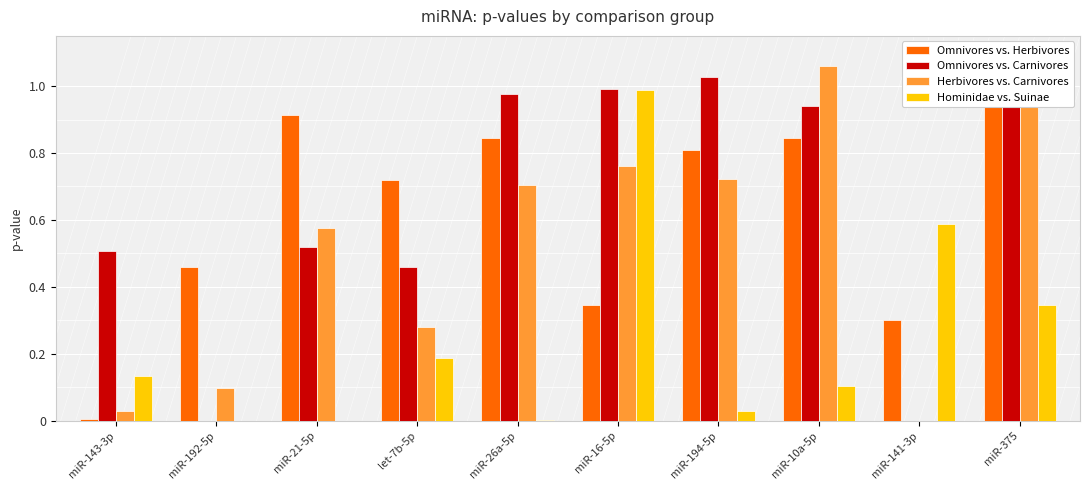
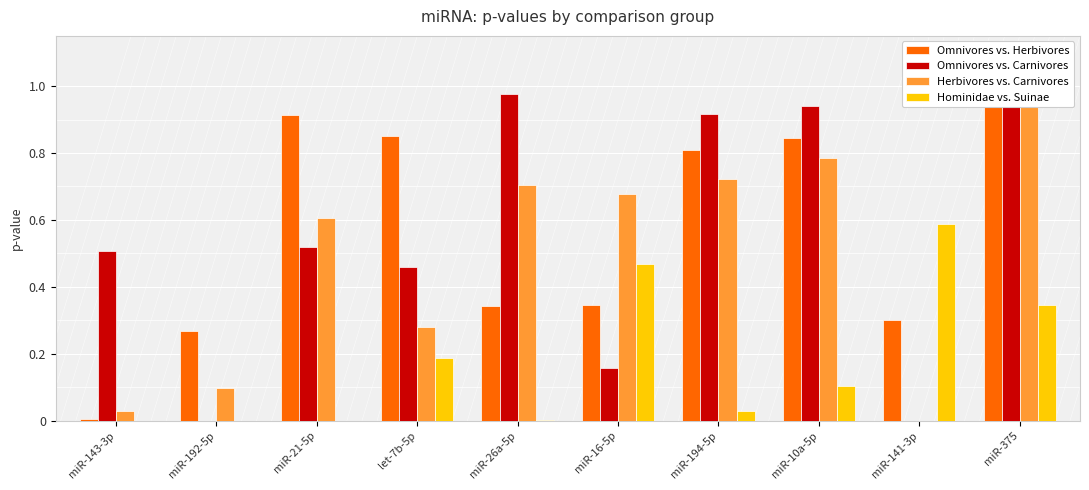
  {
    "Omnivores vs. Herbivores": {
-     "miR-192-5p": 0.46,
+     "miR-192-5p": 0.27,
      "miR-21-5p": 0.91,
-     "let-7b-5p": 0.72,
-     "miR-26a-5p": 0.84,
+     "let-7b-5p": 0.85,
+     "miR-26a-5p": 0.34,
      "miR-16-5p": 0.34,
      "miR-194-5p": 0.81,
      "miR-10a-5p": 0.84,
      "miR-141-3p": 0.30
    },
    "Omnivores vs. Carnivores": {
      "miR-143-3p": 0.51,
      "miR-21-5p": 0.52,
      "let-7b-5p": 0.46,
      "miR-26a-5p": 0.98,
-     "miR-16-5p": 0.99,
-     "miR-194-5p": 1.03,
+     "miR-16-5p": 0.16,
+     "miR-194-5p": 0.92,
      "miR-10a-5p": 0.94
    },
    "Herbivores vs. Carnivores": {
      "miR-143-3p": 0.03,
      "miR-192-5p": 0.10,
-     "miR-21-5p": 0.58,
+     "miR-21-5p": 0.61,
      "let-7b-5p": 0.28,
      "miR-26a-5p": 0.70,
-     "miR-16-5p": 0.76,
+     "miR-16-5p": 0.68,
      "miR-194-5p": 0.72,
-     "miR-10a-5p": 1.06
+     "miR-10a-5p": 0.78
    },
    "Hominidae vs. Suinae": {
-     "miR-143-3p": 0.13,
+     "miR-143-3p": 0.00,
      "let-7b-5p": 0.19,
-     "miR-16-5p": 0.99,
+     "miR-16-5p": 0.47,
      "miR-194-5p": 0.03,
      "miR-10a-5p": 0.10,
      "miR-141-3p": 0.59,
      "miR-375": 0.35
    }
  }
